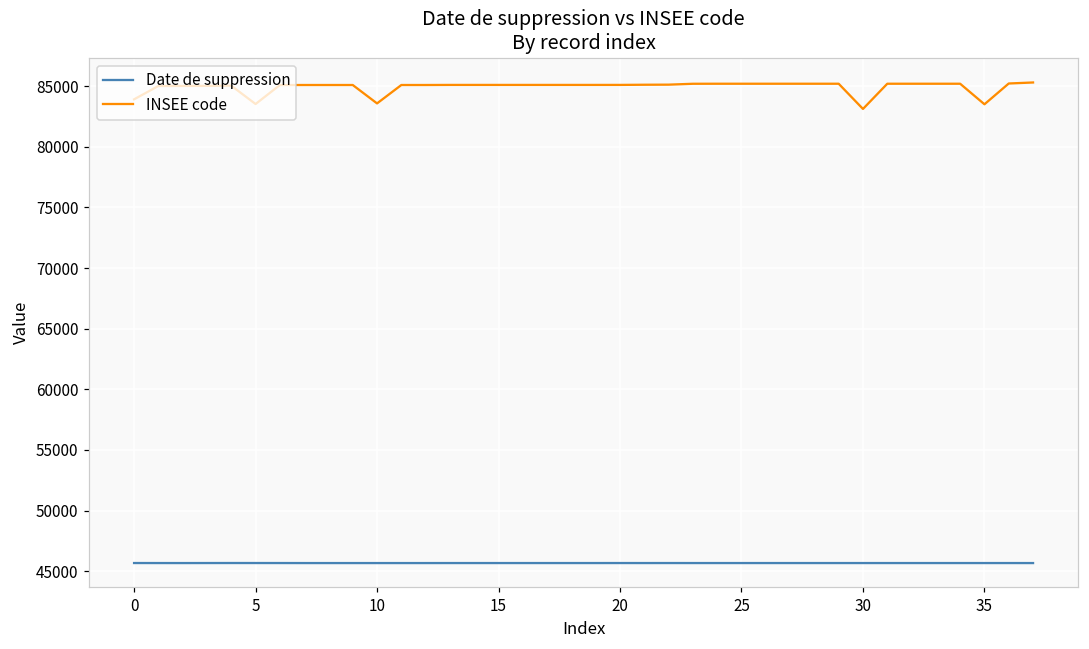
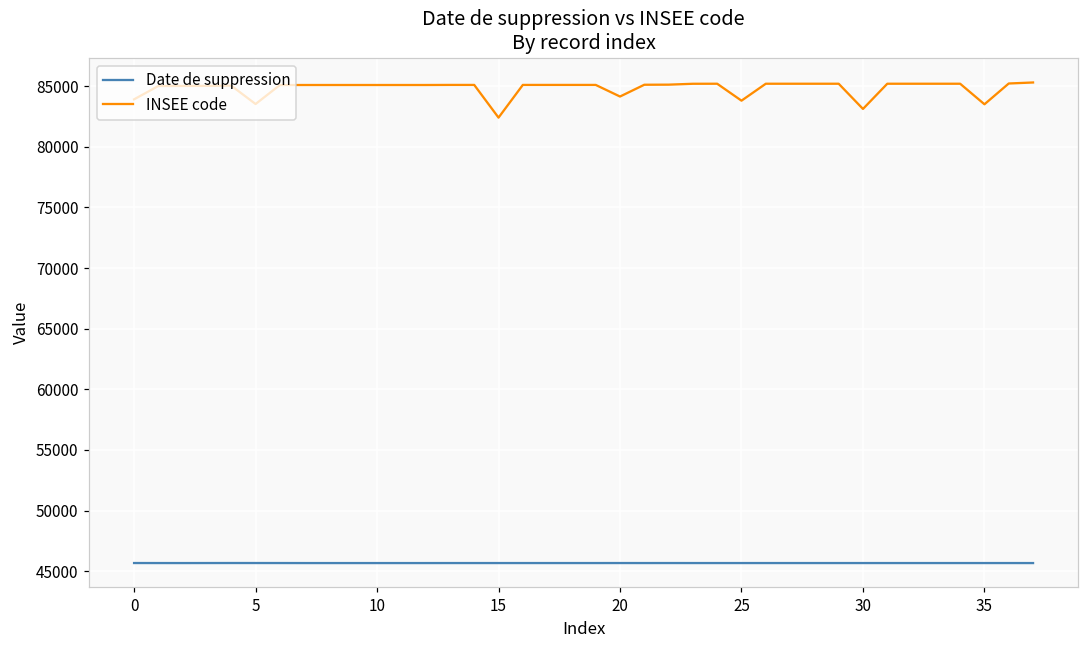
  {
    "Date de suppression": {
      "0": 45700,
      "5": 45700,
      "10": 45700,
      "15": 45700,
      "20": 45700,
      "25": 45700,
      "30": 45700,
      "35": 45700
    },
    "INSEE code": {
-     "10": 83600,
-     "15": 85100,
-     "20": 85100,
-     "25": 85200,
+     "10": 85100,
+     "15": 82400,
+     "20": 84100,
+     "25": 83800,
      "30": 83100,
      "35": 83500
    }
  }
